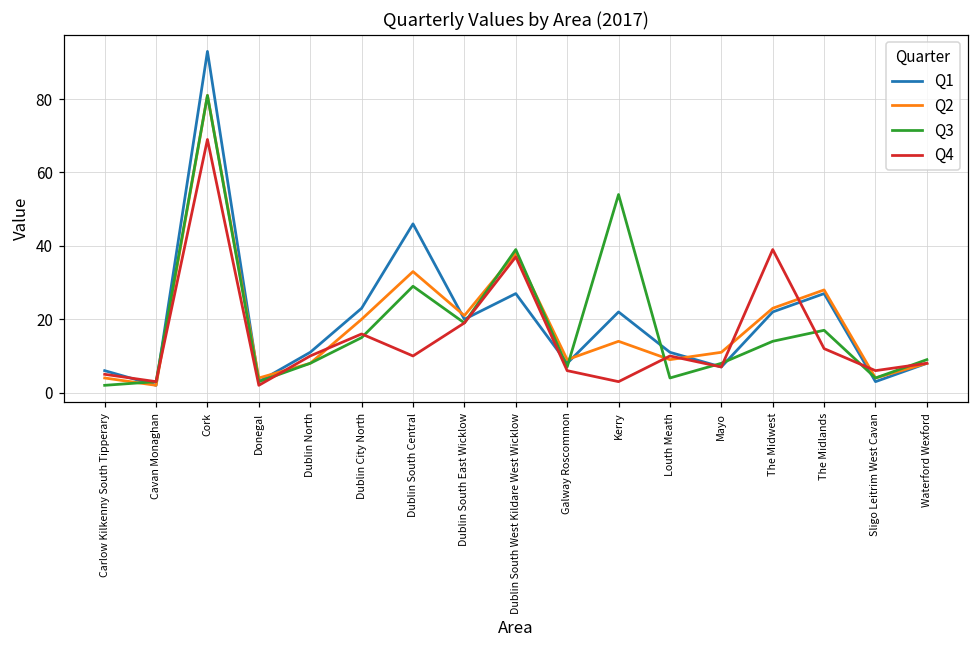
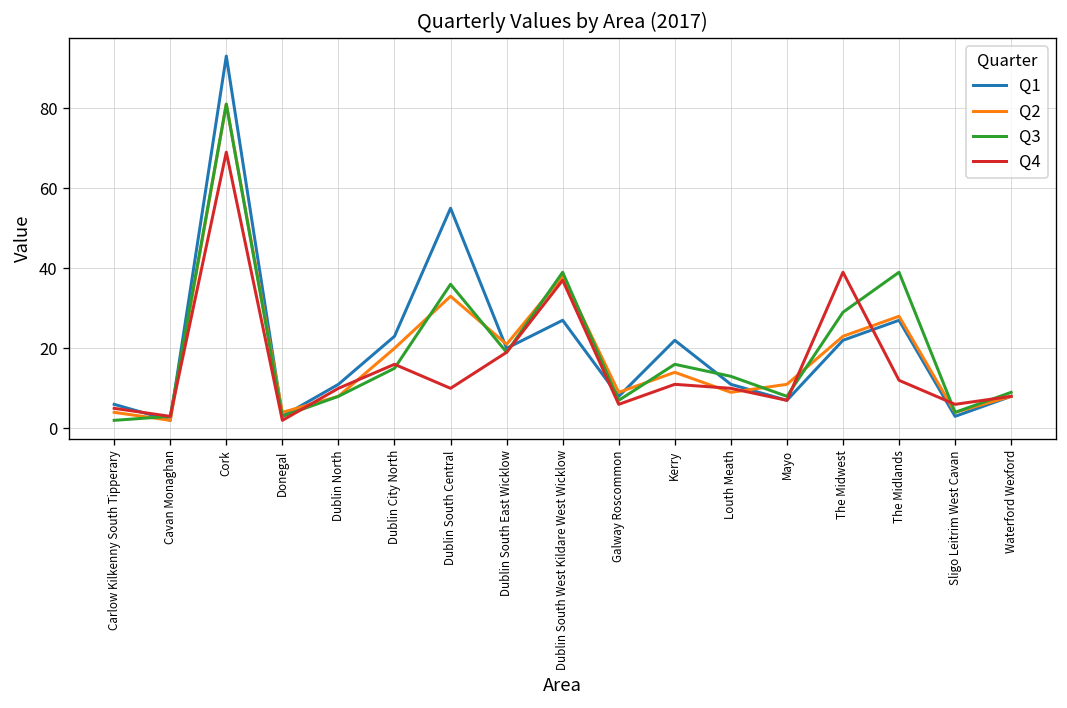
  {
    "Q1": {
      "Carlow Kilkenny South Tipperary": 6,
      "Cork": 93,
      "Dublin North": 11,
      "Dublin City North": 23,
-     "Dublin South Central": 46,
+     "Dublin South Central": 55,
      "Dublin South East Wicklow": 20,
      "Dublin South West Kildare West Wicklow": 27,
      "Galway Roscommon": 8,
      "Kerry": 22,
      "Louth Meath": 11,
      "The Midwest": 22,
      "The Midlands": 27,
      "Sligo Leitrim West Cavan": 3
    },
    "Q2": {
      "Carlow Kilkenny South Tipperary": 4,
      "Donegal": 4,
      "Dublin City North": 20,
      "Dublin South Central": 33,
      "Dublin South East Wicklow": 21,
      "Dublin South West Kildare West Wicklow": 38,
      "Galway Roscommon": 9,
      "Kerry": 14,
      "Louth Meath": 9,
      "Mayo": 11,
      "The Midwest": 23,
      "The Midlands": 28
    },
    "Q3": {
      "Carlow Kilkenny South Tipperary": 2,
      "Dublin City North": 15,
-     "Dublin South Central": 29,
+     "Dublin South Central": 36,
      "Dublin South West Kildare West Wicklow": 39,
      "Galway Roscommon": 7,
-     "Kerry": 54,
-     "Louth Meath": 4,
+     "Kerry": 16,
+     "Louth Meath": 13,
      "Mayo": 8,
-     "The Midwest": 14,
-     "The Midlands": 17,
+     "The Midwest": 29,
+     "The Midlands": 39,
      "Waterford Wexford": 9
    },
    "Q4": {
      "Carlow Kilkenny South Tipperary": 5,
      "Cork": 69,
      "Donegal": 2,
      "Dublin North": 10,
      "Dublin City North": 16,
      "Dublin South Central": 10,
      "Dublin South West Kildare West Wicklow": 37,
      "Galway Roscommon": 6,
-     "Kerry": 3,
+     "Kerry": 11,
      "Louth Meath": 10,
      "The Midwest": 39,
      "The Midlands": 12,
      "Sligo Leitrim West Cavan": 6
    }
  }
